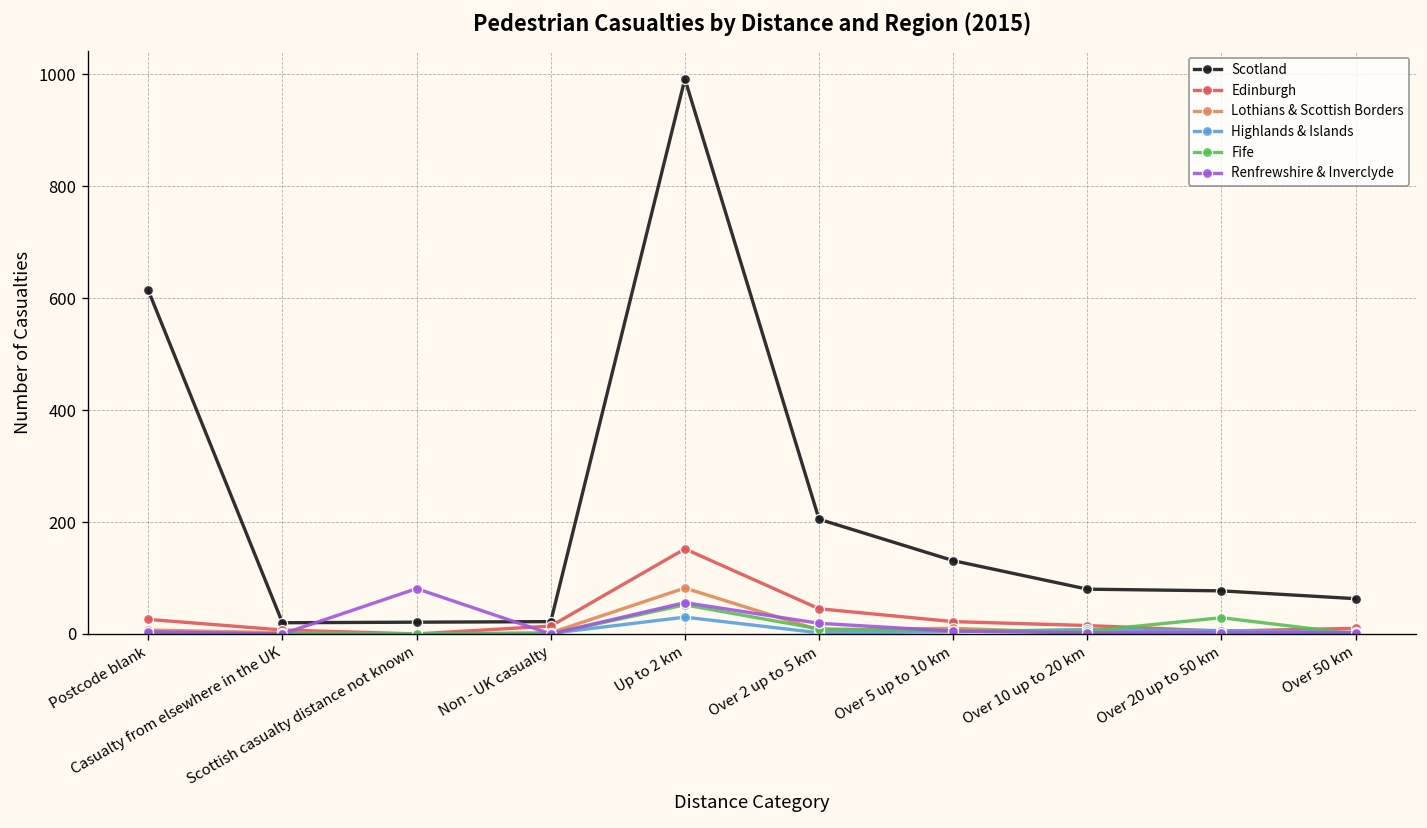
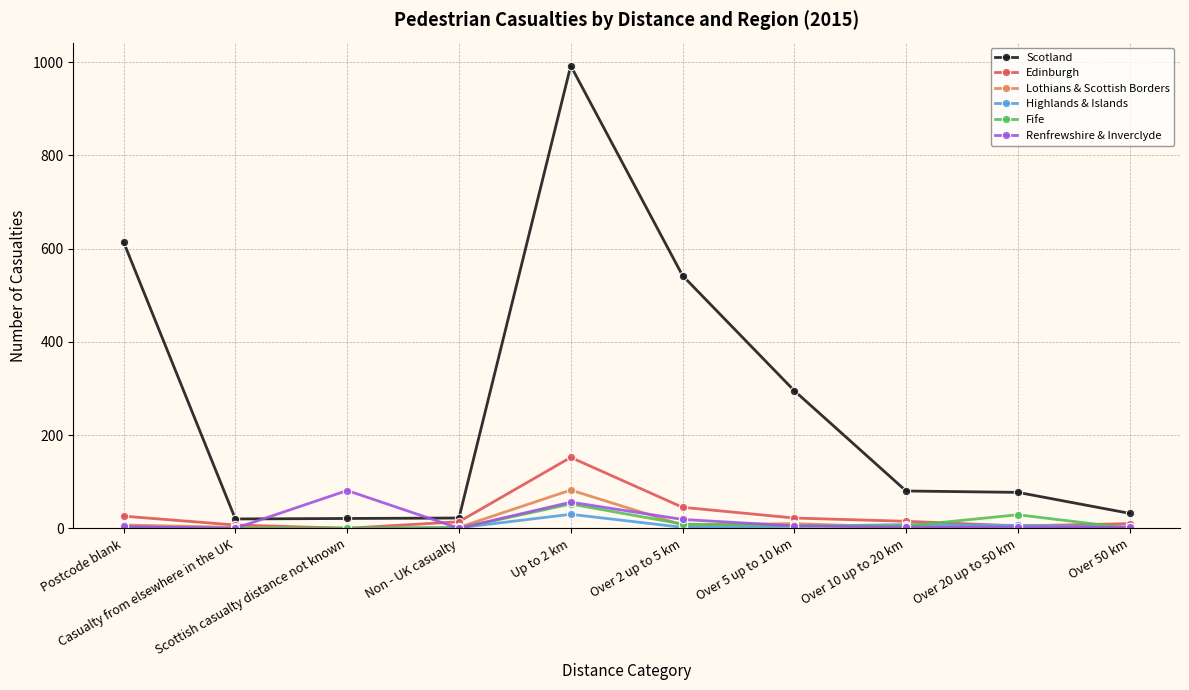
  {
    "Scotland": {
      "Postcode blank": 610,
      "Casualty from elsewhere in the UK": 20,
      "Scottish casualty distance not known": 20,
      "Non - UK casualty": 20,
      "Up to 2 km": 990,
-     "Over 2 up to 5 km": 210,
-     "Over 5 up to 10 km": 130,
+     "Over 2 up to 5 km": 540,
+     "Over 5 up to 10 km": 300,
      "Over 10 up to 20 km": 80,
      "Over 20 up to 50 km": 80,
-     "Over 50 km": 60
+     "Over 50 km": 30
    },
    "Highlands & Islands": {
      "Up to 2 km": 30
    },
    "Fife": {
      "Over 20 up to 50 km": 30
    },
    "Renfrewshire & Inverclyde": {
      "Scottish casualty distance not known": 80,
      "Over 2 up to 5 km": 20
    }
  }
